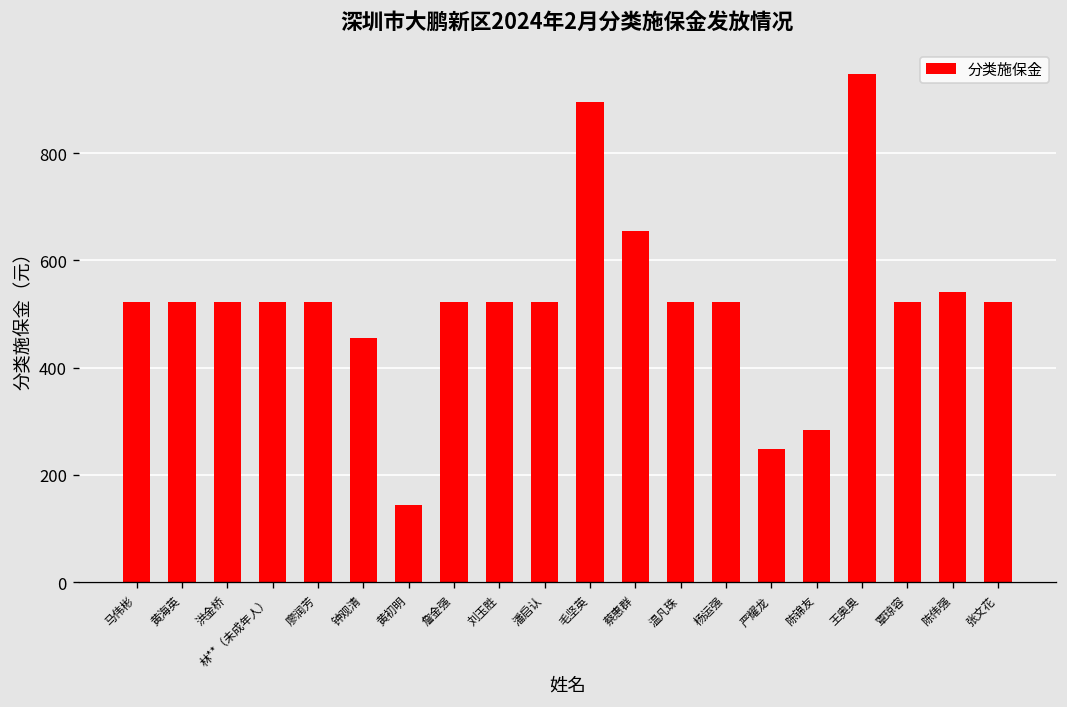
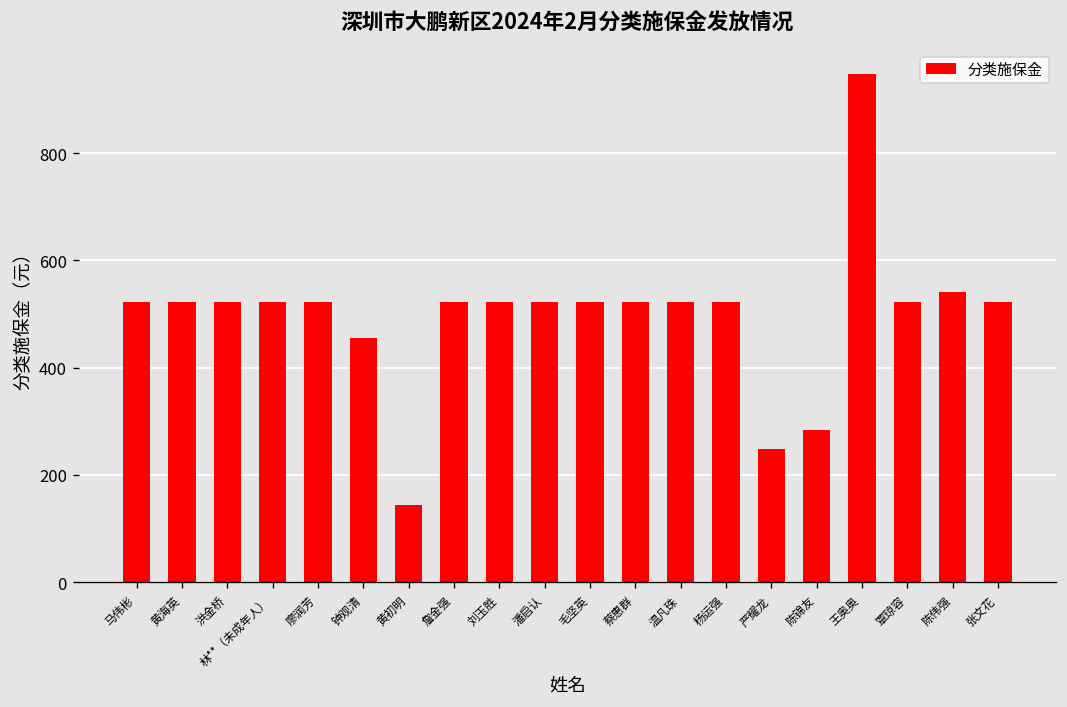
  {
    "马伟彬": 520,
    "黄海英": 520,
    "洪金桥": 520,
    "林**（未成年人）": 520,
    "廖润芳": 520,
    "钟观清": 460,
    "黄初明": 140,
    "詹金强": 520,
    "刘玉胜": 520,
    "潘启认": 520,
-   "毛坚英": 900,
-   "蔡惠群": 660,
+   "毛坚英": 520,
+   "蔡惠群": 520,
    "温凡珠": 520,
    "杨运强": 520,
    "严耀龙": 250,
    "陈锦友": 280,
    "王奥奥": 950,
    "覃琼容": 520,
    "陈伟强": 540,
    "张文花": 520
  }
